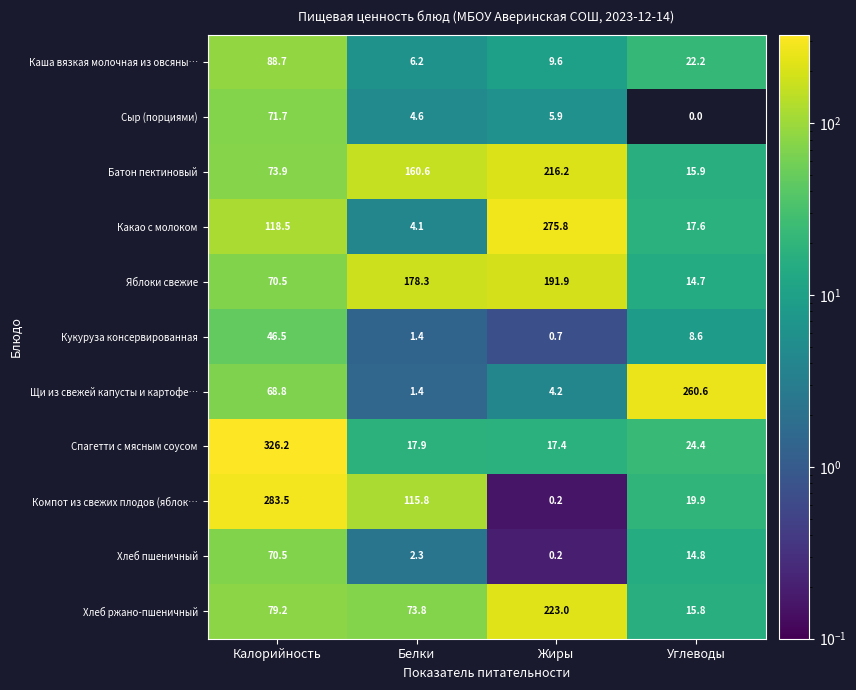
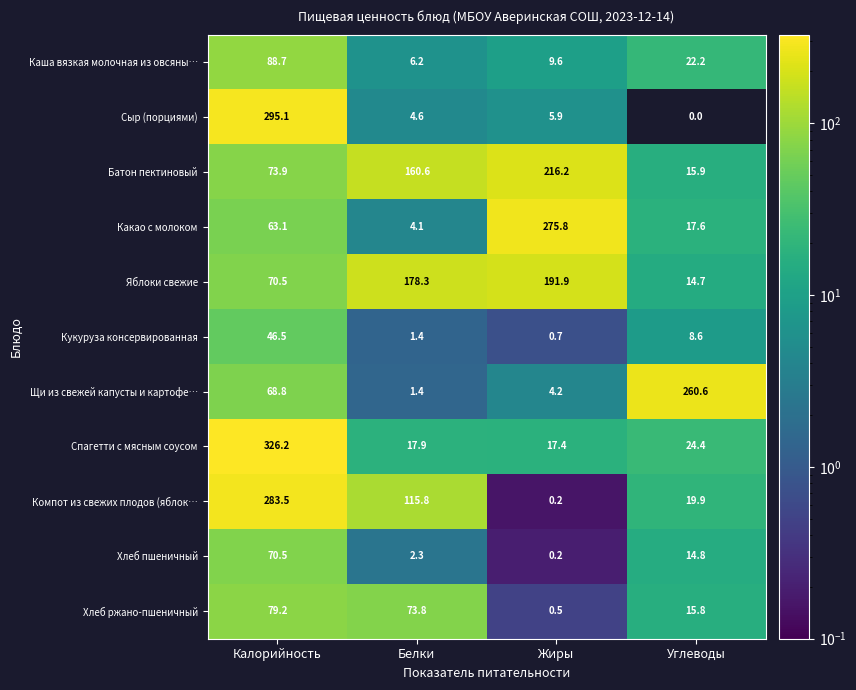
  {
    "Каша вязкая молочная из овсяны…": {
      "Калорийность": 88.7,
      "Белки": 6.2,
      "Жиры": 9.6,
      "Углеводы": 22.2
    },
    "Сыр (порциями)": {
-     "Калорийность": 71.7,
+     "Калорийность": 295.1,
      "Белки": 4.6,
      "Жиры": 5.9,
      "Углеводы": 0.0
    },
    "Батон пектиновый": {
      "Калорийность": 73.9,
      "Белки": 160.6,
      "Жиры": 216.2,
      "Углеводы": 15.9
    },
    "Какао с молоком": {
-     "Калорийность": 118.5,
+     "Калорийность": 63.1,
      "Белки": 4.1,
      "Жиры": 275.8,
      "Углеводы": 17.6
    },
    "Яблоки свежие": {
      "Калорийность": 70.5,
      "Белки": 178.3,
      "Жиры": 191.9,
      "Углеводы": 14.7
    },
    "Кукуруза консервированная": {
      "Калорийность": 46.5,
      "Белки": 1.4,
      "Жиры": 0.7,
      "Углеводы": 8.6
    },
    "Щи из свежей капусты и картофе…": {
      "Калорийность": 68.8,
      "Белки": 1.4,
      "Жиры": 4.2,
      "Углеводы": 260.6
    },
    "Спагетти с мясным соусом": {
      "Калорийность": 326.2,
      "Белки": 17.9,
      "Жиры": 17.4,
      "Углеводы": 24.4
    },
    "Компот из свежих плодов (яблок…": {
      "Калорийность": 283.5,
      "Белки": 115.8,
      "Жиры": 0.2,
      "Углеводы": 19.9
    },
    "Хлеб пшеничный": {
      "Калорийность": 70.5,
      "Белки": 2.3,
      "Жиры": 0.2,
      "Углеводы": 14.8
    },
    "Хлеб ржано-пшеничный": {
      "Калорийность": 79.2,
      "Белки": 73.8,
-     "Жиры": 223.0,
+     "Жиры": 0.5,
      "Углеводы": 15.8
    }
  }
